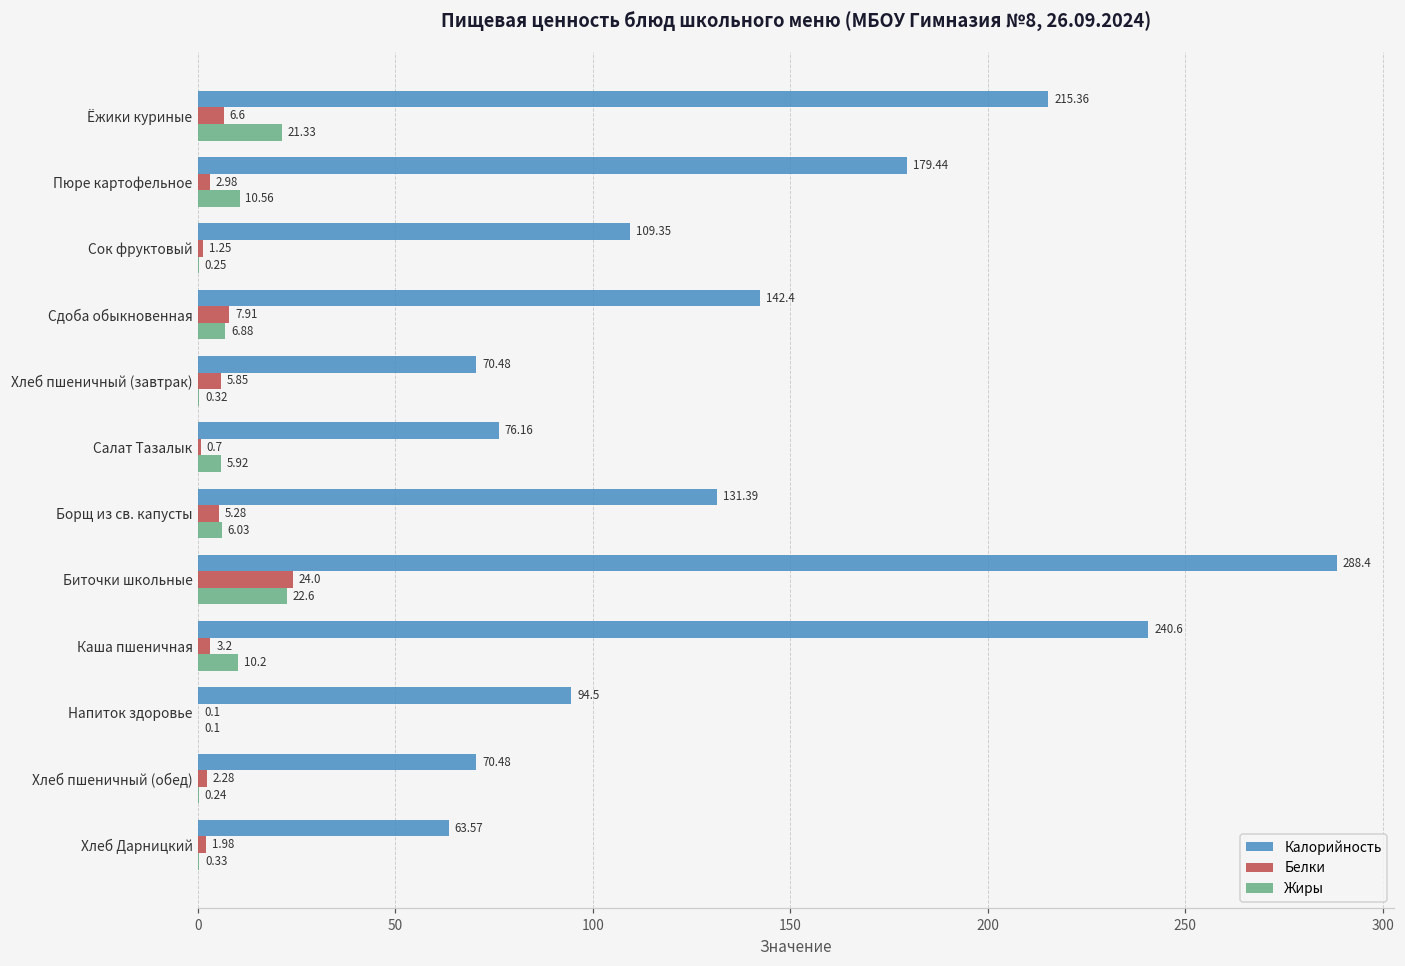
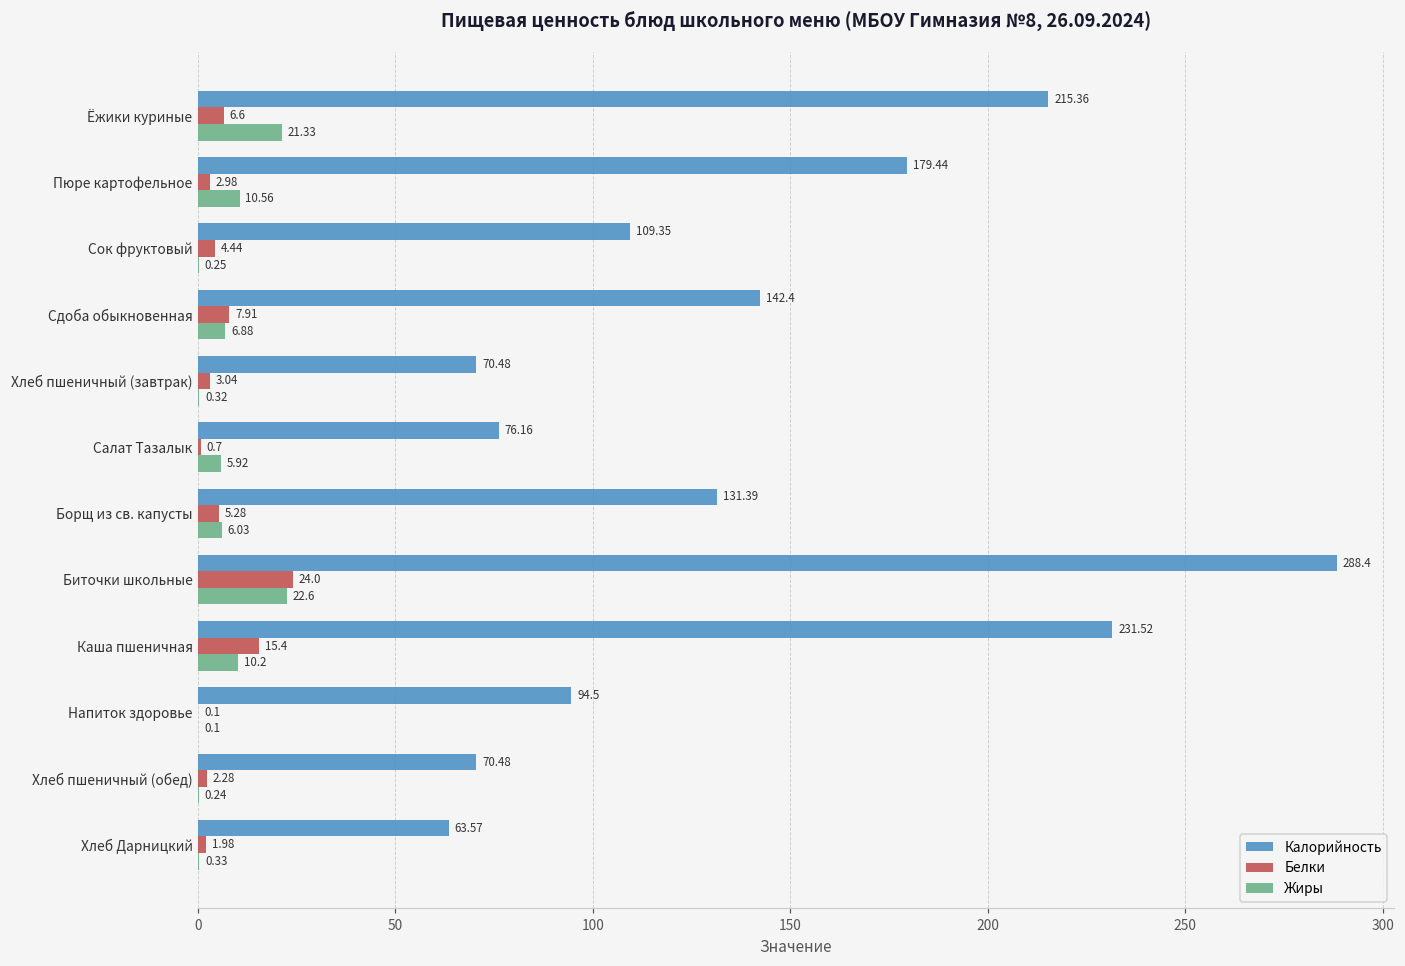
  {
    "Калорийность": {
      "Ёжики куриные": 215.36,
      "Пюре картофельное": 179.44,
      "Сок фруктовый": 109.35,
      "Сдоба обыкновенная": 142.4,
      "Хлеб пшеничный (завтрак)": 70.48,
      "Салат Тазалык": 76.16,
      "Борщ из св. капусты": 131.39,
      "Биточки школьные": 288.4,
-     "Каша пшеничная": 240.6,
+     "Каша пшеничная": 231.52,
      "Напиток здоровье": 94.5,
      "Хлеб пшеничный (обед)": 70.48,
      "Хлеб Дарницкий": 63.57
    },
    "Белки": {
      "Ёжики куриные": 6.6,
      "Пюре картофельное": 2.98,
-     "Сок фруктовый": 1.25,
+     "Сок фруктовый": 4.44,
      "Сдоба обыкновенная": 7.91,
-     "Хлеб пшеничный (завтрак)": 5.85,
+     "Хлеб пшеничный (завтрак)": 3.04,
      "Салат Тазалык": 0.7,
      "Борщ из св. капусты": 5.28,
      "Биточки школьные": 24.0,
-     "Каша пшеничная": 3.2,
+     "Каша пшеничная": 15.4,
      "Напиток здоровье": 0.1,
      "Хлеб пшеничный (обед)": 2.28,
      "Хлеб Дарницкий": 1.98
    },
    "Жиры": {
      "Ёжики куриные": 21.33,
      "Пюре картофельное": 10.56,
      "Сок фруктовый": 0.25,
      "Сдоба обыкновенная": 6.88,
      "Хлеб пшеничный (завтрак)": 0.32,
      "Салат Тазалык": 5.92,
      "Борщ из св. капусты": 6.03,
      "Биточки школьные": 22.6,
      "Каша пшеничная": 10.2,
      "Напиток здоровье": 0.1,
      "Хлеб пшеничный (обед)": 0.24,
      "Хлеб Дарницкий": 0.33
    }
  }
